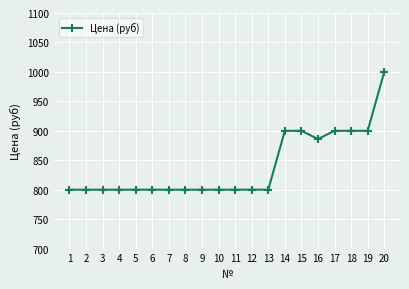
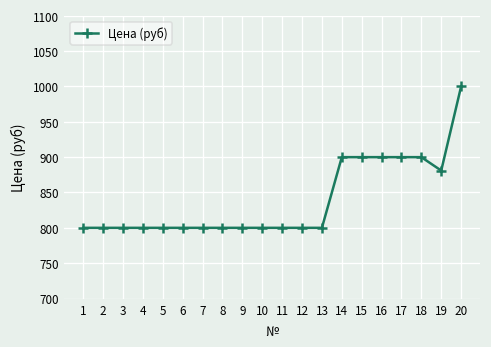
  {
    "1": 800,
    "2": 800,
    "3": 800,
    "4": 800,
    "5": 800,
    "6": 800,
    "7": 800,
    "8": 800,
    "9": 800,
    "10": 800,
    "11": 800,
    "12": 800,
    "13": 800,
    "14": 900,
    "15": 900,
-   "16": 890,
+   "16": 900,
    "17": 900,
    "18": 900,
-   "19": 900,
+   "19": 880,
    "20": 1000
  }
